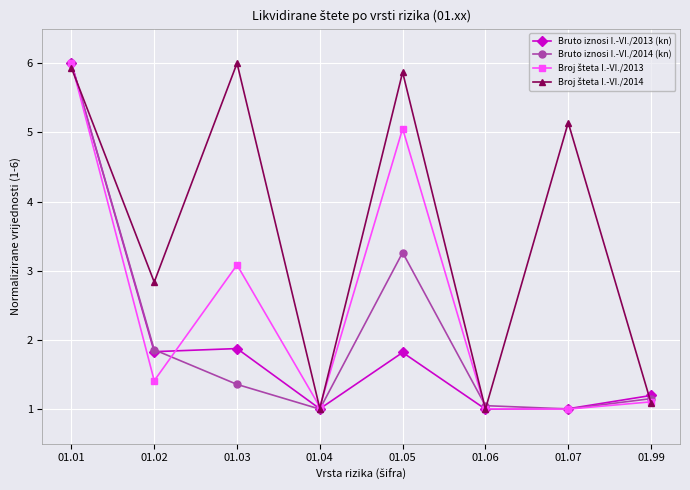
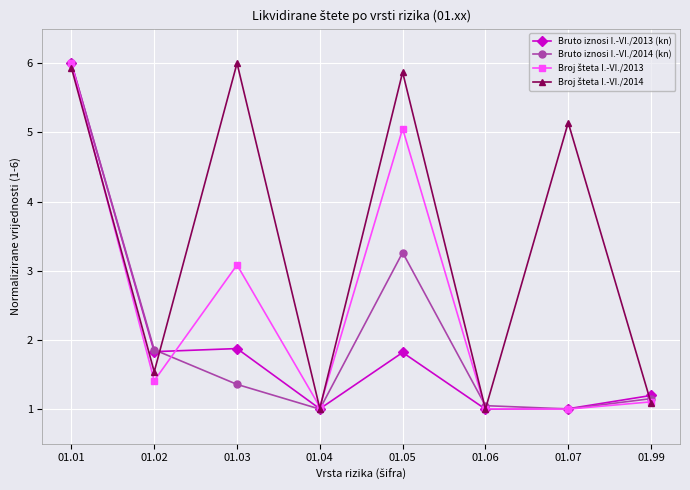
  {
    "Bruto iznosi I.-VI./2013 (kn)": {
      "01.03": 1.9,
      "01.05": 1.8,
      "01.99": 1.2
    },
    "Bruto iznosi I.-VI./2014 (kn)": {
      "01.03": 1.4,
      "01.05": 3.3,
      "01.06": 1.1,
      "01.99": 1.2
    },
    "Broj šteta I.-VI./2013": {
      "01.02": 1.4,
      "01.03": 3.1,
      "01.05": 5.1
    },
    "Broj šteta I.-VI./2014": {
      "01.01": 5.9,
-     "01.02": 2.8,
+     "01.02": 1.5,
      "01.03": 6.0,
      "01.05": 5.9,
      "01.07": 5.1
    }
  }
